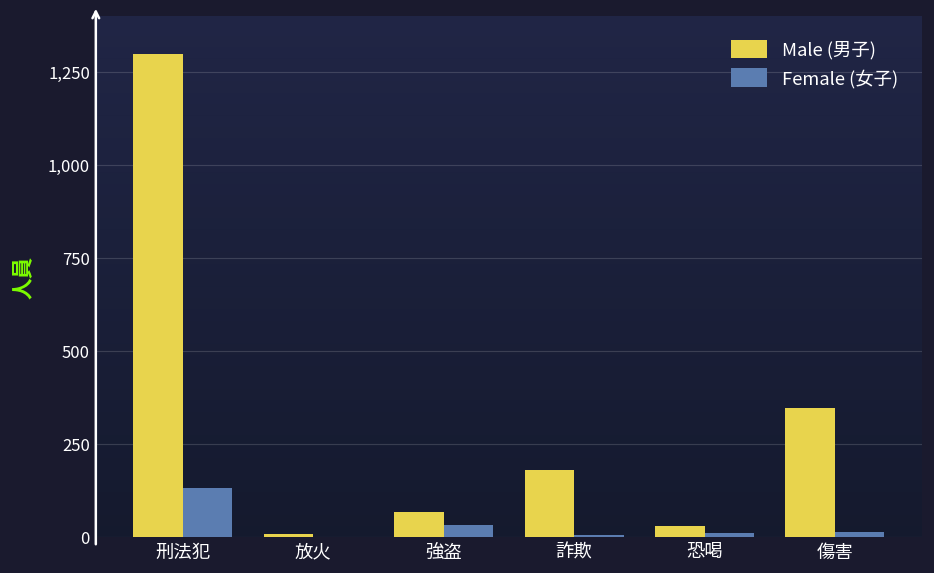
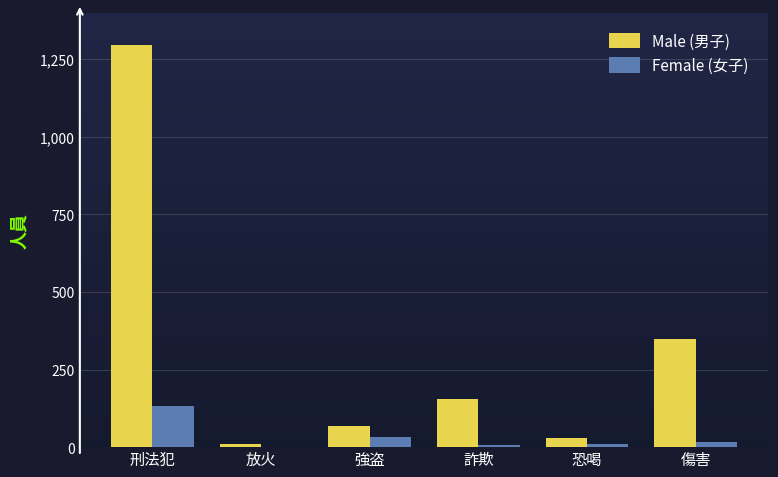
  {
    "Male (男子)": {
      "刑法犯": "1,300",
      "放火": "10",
      "強盗": "70",
-     "詐欺": "180",
+     "詐欺": "160",
      "恐喝": "30",
      "傷害": "350"
    },
    "Female (女子)": {
      "刑法犯": "130",
      "放火": "0",
      "強盗": "30",
      "恐喝": "10",
      "傷害": "20"
    }
  }
